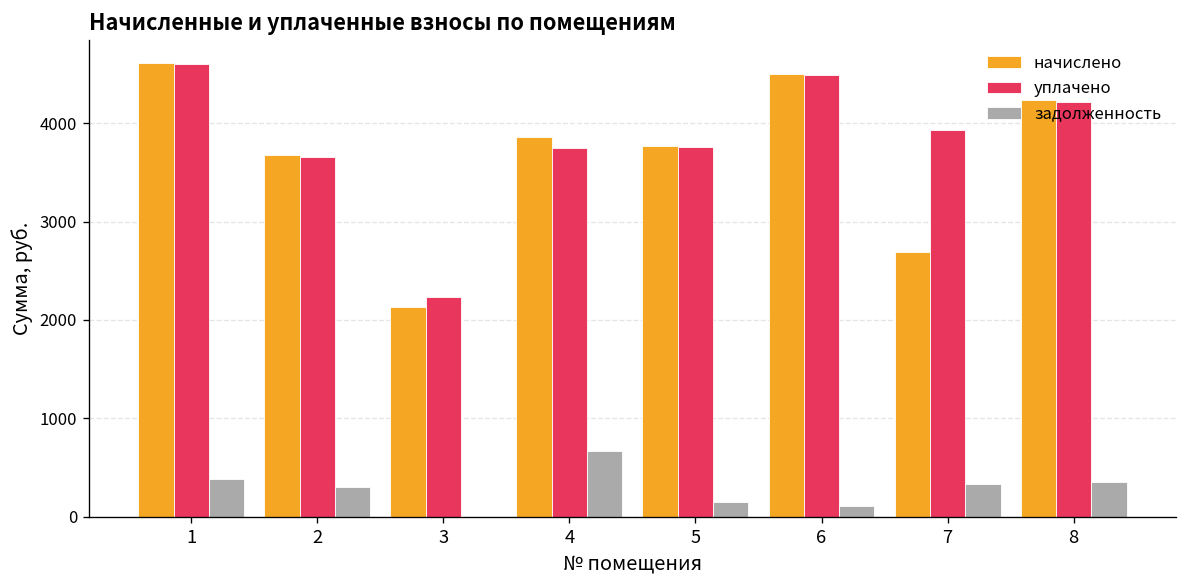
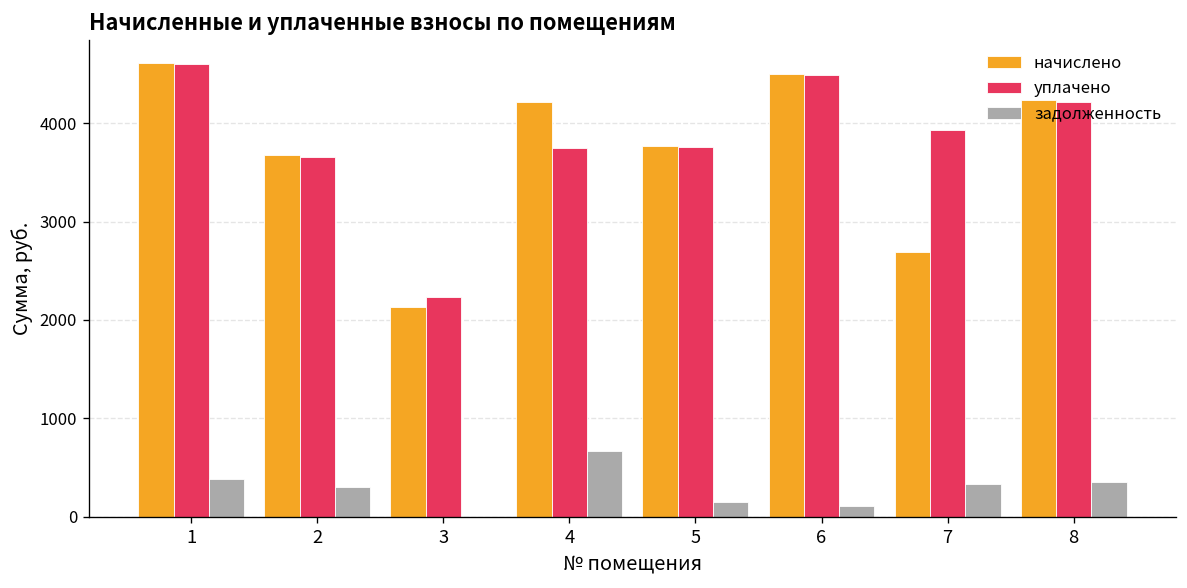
  {
    "начислено": {
      "1": 4600,
      "2": 3700,
      "3": 2100,
-     "4": 3900,
+     "4": 4200,
      "5": 3800,
      "6": 4500,
      "7": 2700,
      "8": 4200
    },
    "уплачено": {
      "1": 4600,
      "2": 3700,
      "3": 2200,
      "4": 3800,
      "5": 3800,
      "6": 4500,
      "7": 3900,
      "8": 4200
    },
    "задолженность": {
      "1": 400,
      "2": 300,
      "3": 0,
      "4": 700,
      "5": 200,
      "6": 100,
      "7": 300,
      "8": 400
    }
  }
